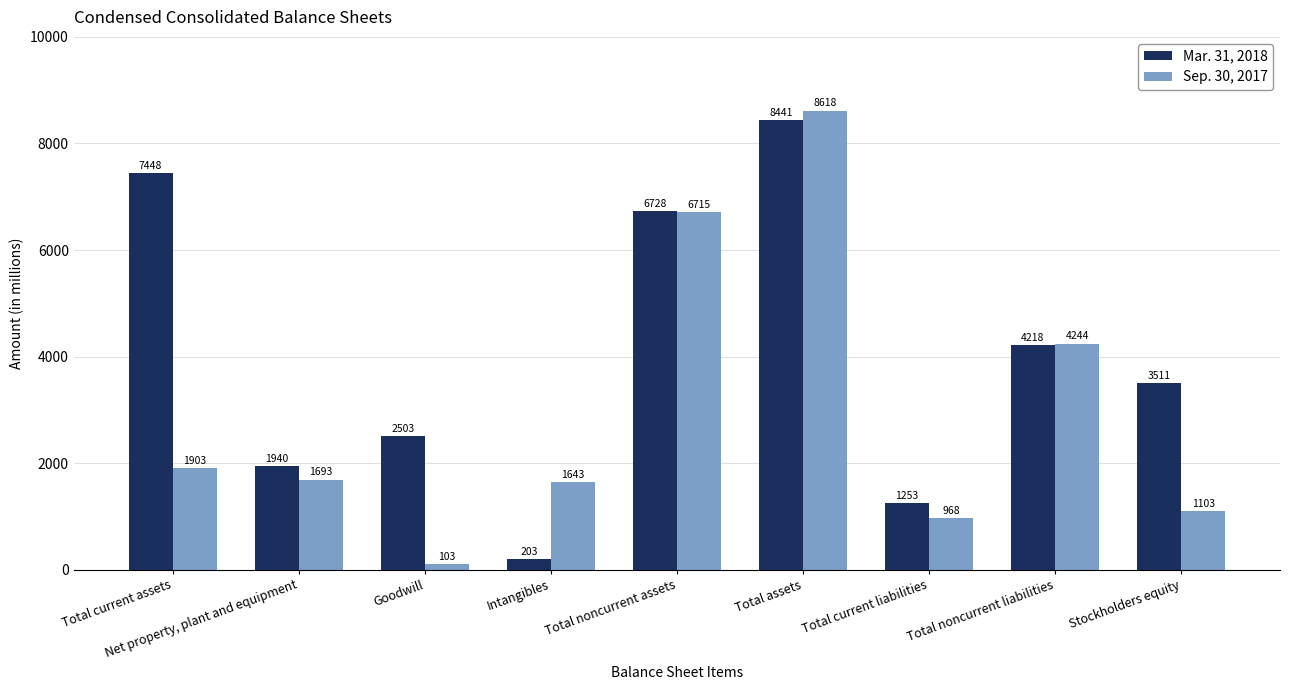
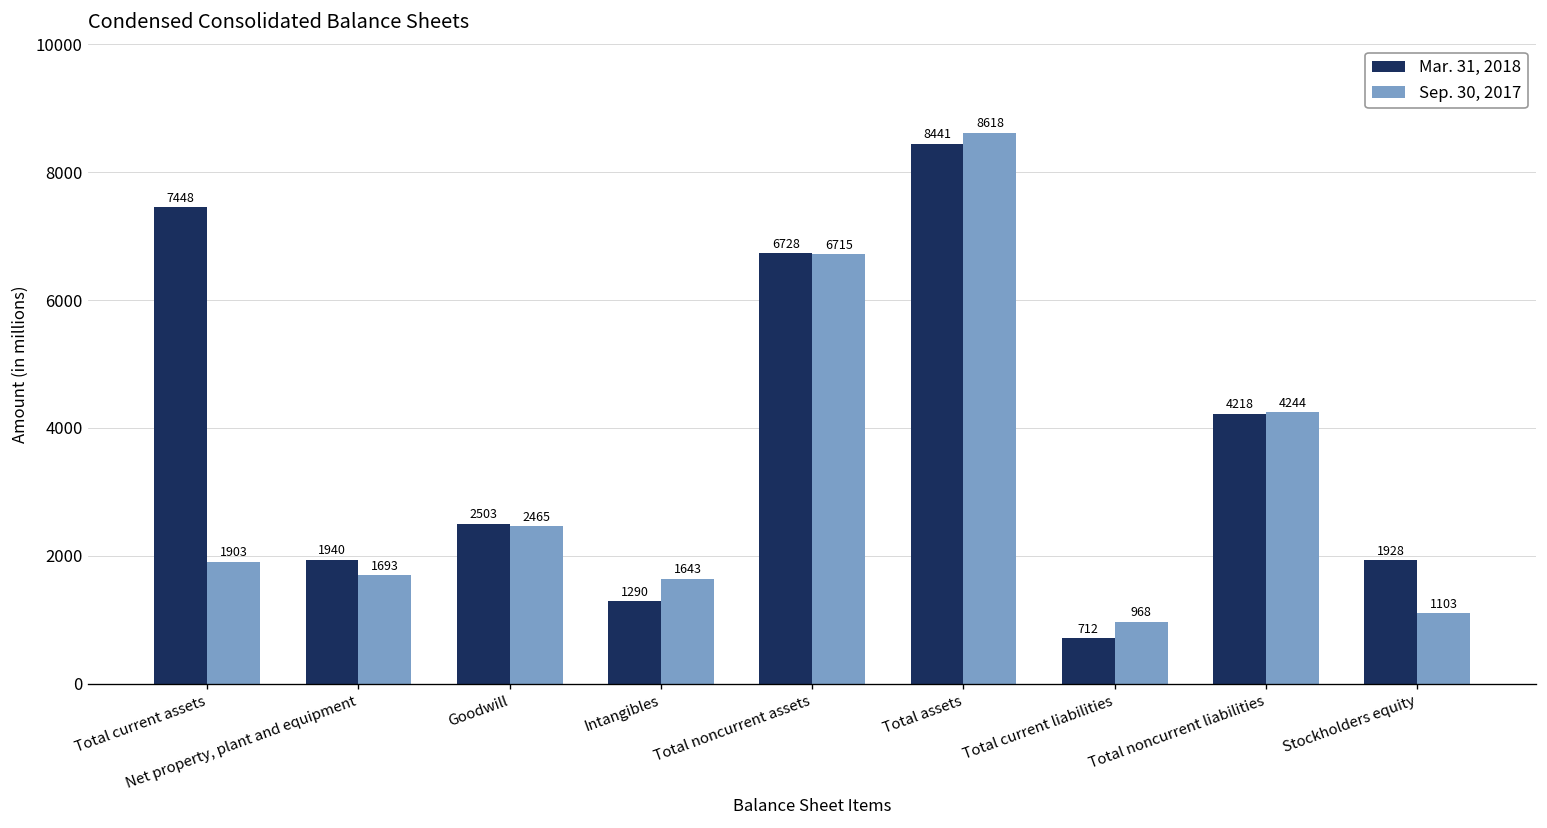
  {
    "Mar. 31, 2018": {
      "Total current assets": 7448,
      "Net property, plant and equipment": 1940,
      "Goodwill": 2503,
-     "Intangibles": 203,
+     "Intangibles": 1290,
      "Total noncurrent assets": 6728,
      "Total assets": 8441,
-     "Total current liabilities": 1253,
+     "Total current liabilities": 712,
      "Total noncurrent liabilities": 4218,
-     "Stockholders equity": 3511
+     "Stockholders equity": 1928
    },
    "Sep. 30, 2017": {
      "Total current assets": 1903,
      "Net property, plant and equipment": 1693,
-     "Goodwill": 103,
+     "Goodwill": 2465,
      "Intangibles": 1643,
      "Total noncurrent assets": 6715,
      "Total assets": 8618,
      "Total current liabilities": 968,
      "Total noncurrent liabilities": 4244,
      "Stockholders equity": 1103
    }
  }
